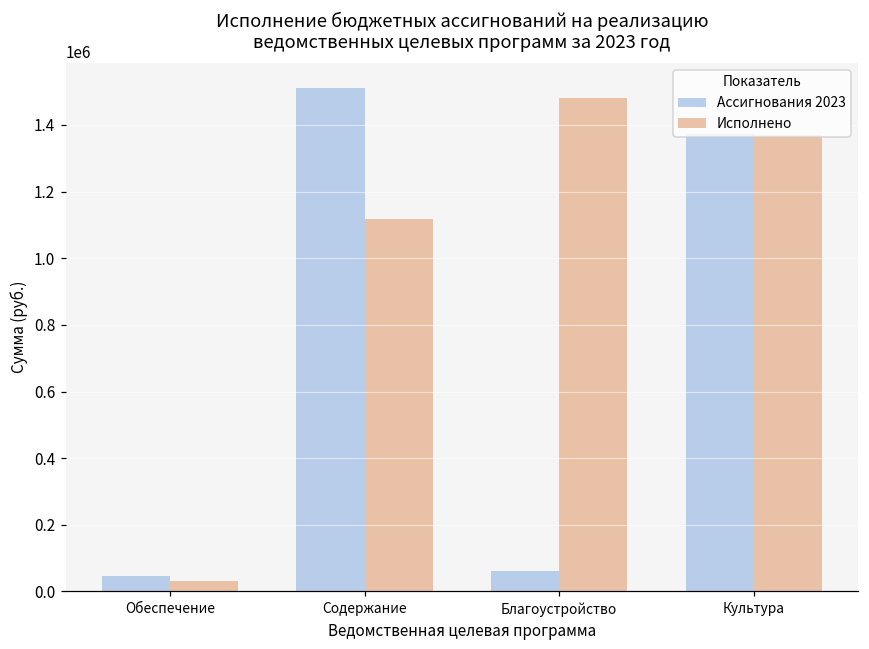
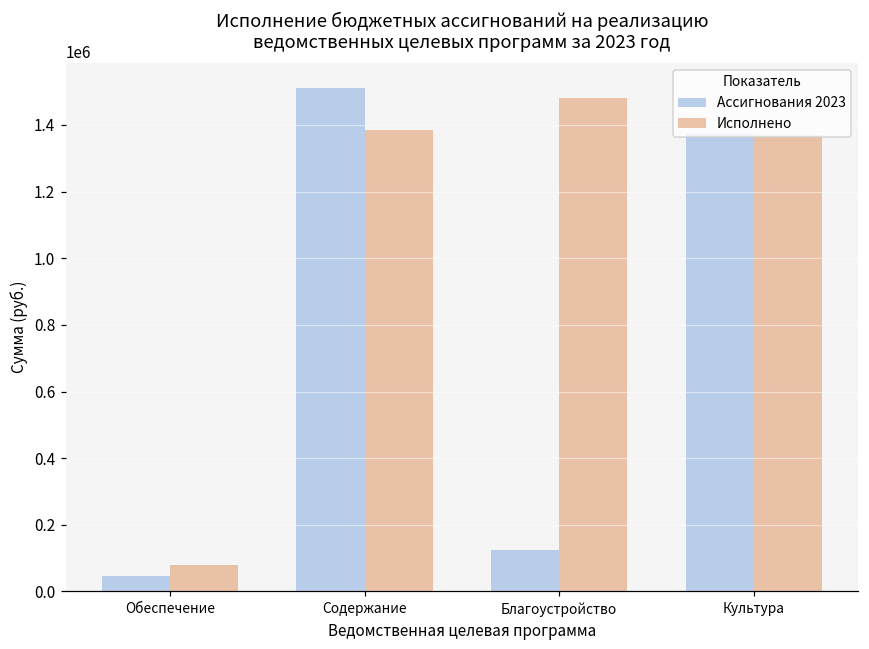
  {
    "Ассигнования 2023": {
      "Обеспечение": 50000,
      "Содержание": 1510000,
-     "Благоустройство": 60000
+     "Благоустройство": 120000
    },
    "Исполнено": {
-     "Обеспечение": 30000,
-     "Содержание": 1120000,
+     "Обеспечение": 80000,
+     "Содержание": 1380000,
      "Благоустройство": 1480000
    }
  }
